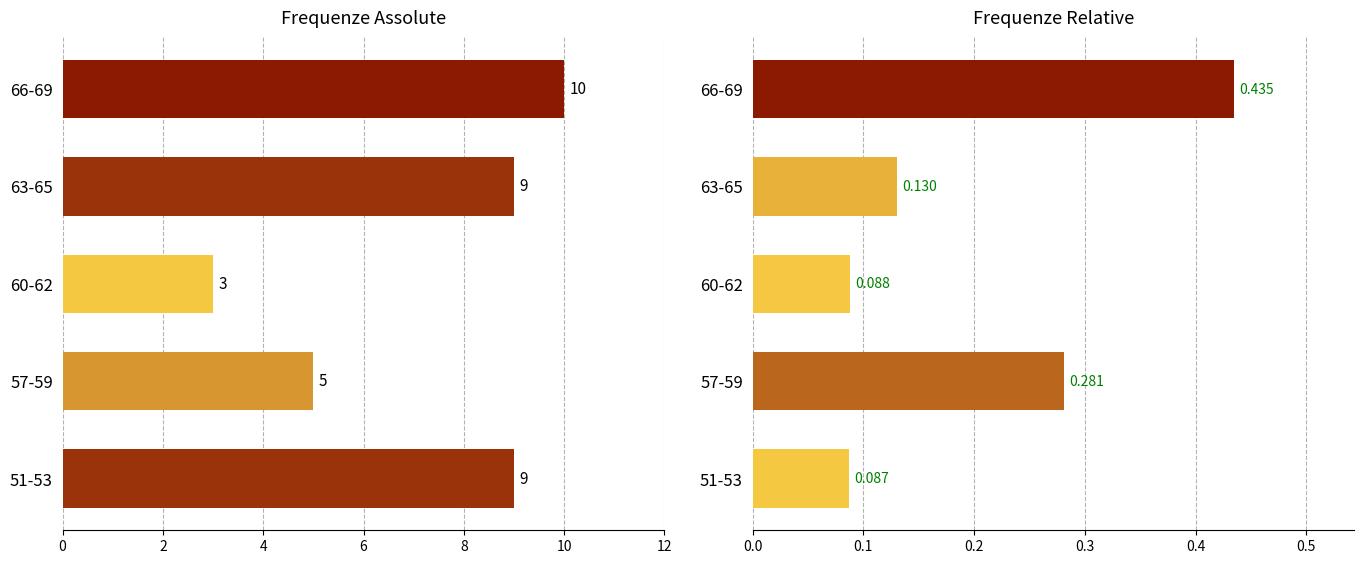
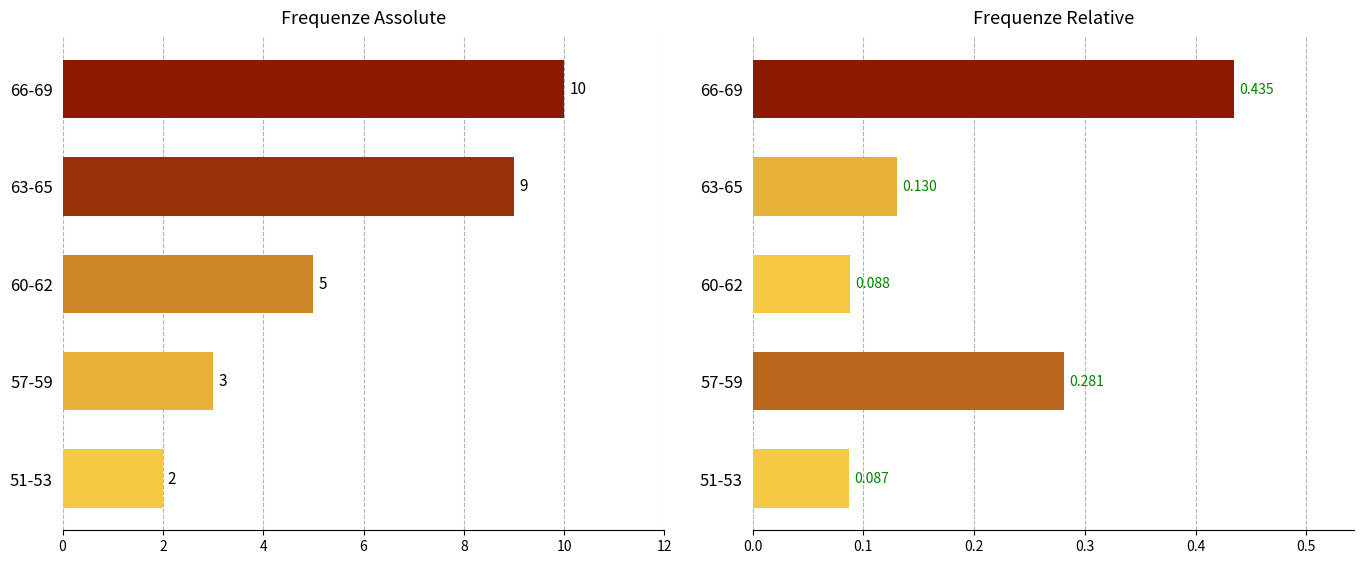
  {
    "Frequenze Assolute": {
      "66-69": 10,
      "63-65": 9,
-     "60-62": 3,
-     "57-59": 5,
-     "51-53": 9
+     "60-62": 5,
+     "57-59": 3,
+     "51-53": 2
    },
    "Frequenze Relative": {
      "66-69": 0.435,
      "63-65": 0.130,
      "60-62": 0.088,
      "57-59": 0.281,
      "51-53": 0.087
    }
  }
